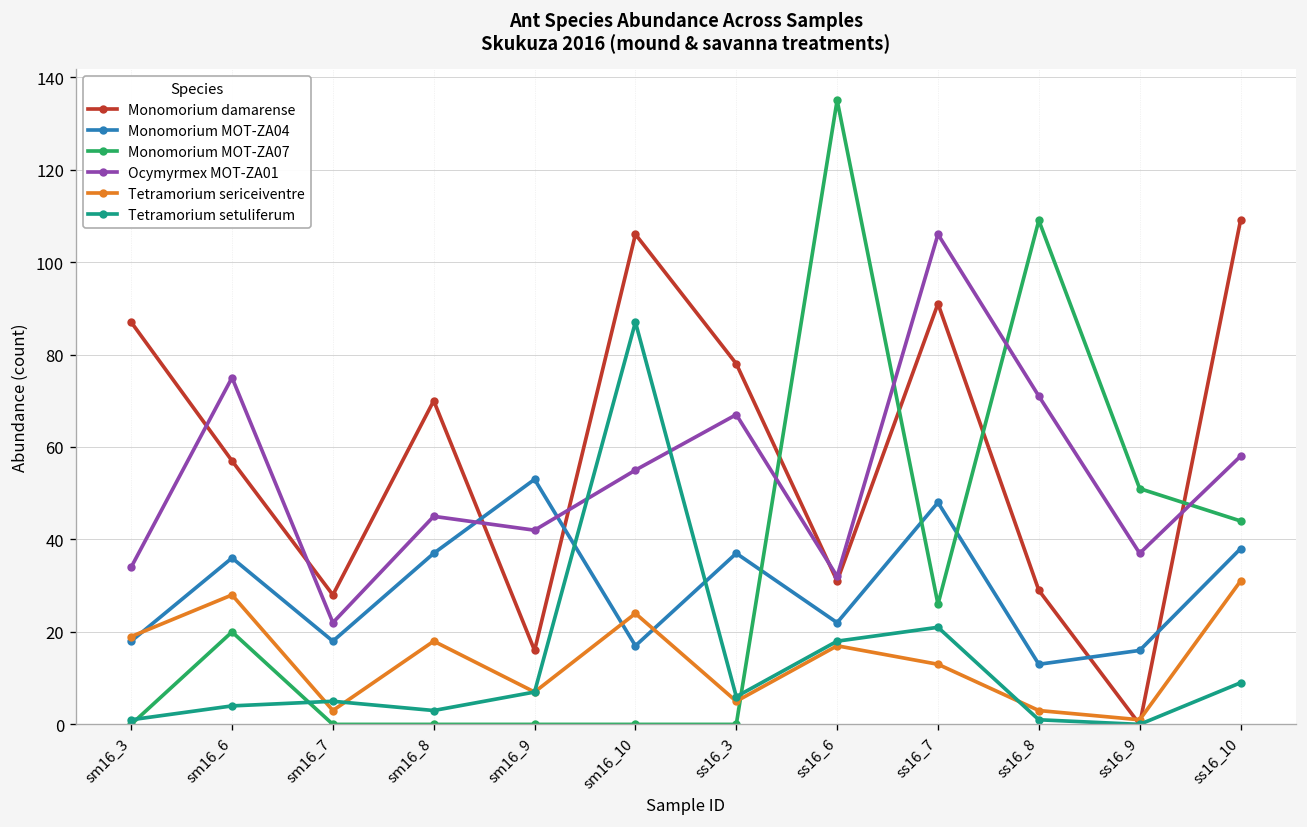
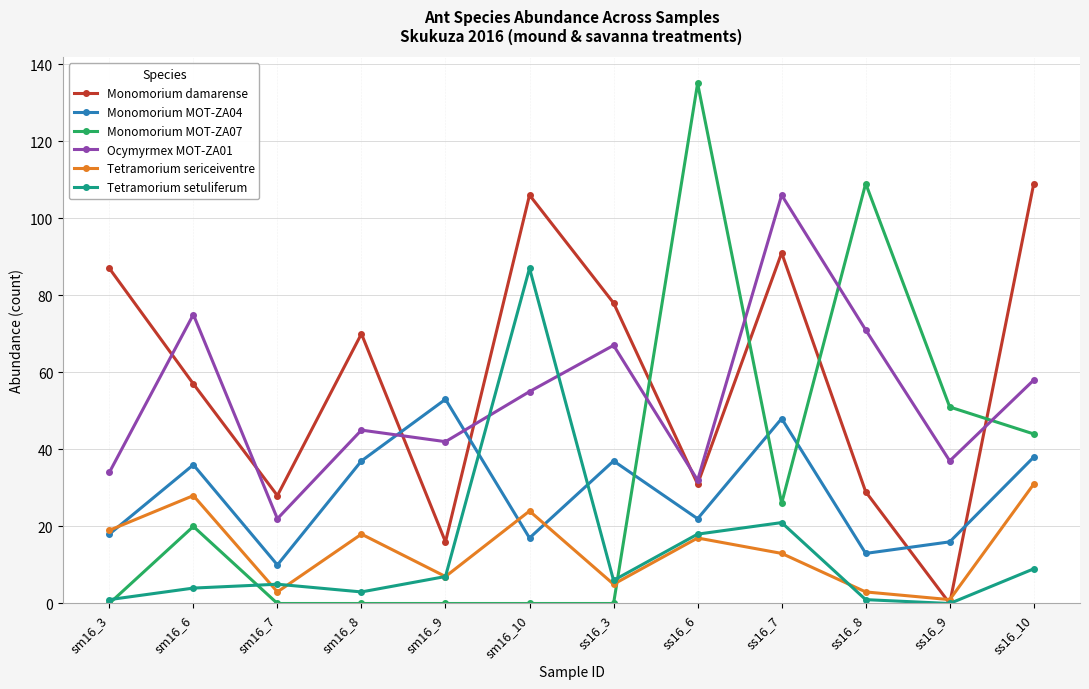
  {
    "Monomorium damarense": {
      "sm16_3": 87,
      "sm16_6": 57,
      "sm16_7": 28,
      "sm16_8": 70,
      "sm16_9": 16,
      "sm16_10": 106,
      "ss16_3": 78,
      "ss16_6": 31,
      "ss16_7": 91,
      "ss16_8": 29,
      "ss16_10": 109
    },
    "Monomorium MOT-ZA04": {
      "sm16_3": 18,
      "sm16_6": 36,
-     "sm16_7": 18,
+     "sm16_7": 10,
      "sm16_8": 37,
      "sm16_9": 53,
      "sm16_10": 17,
      "ss16_3": 37,
      "ss16_6": 22,
      "ss16_7": 48,
      "ss16_8": 13,
      "ss16_9": 16,
      "ss16_10": 38
    },
    "Ocymyrmex MOT-ZA01": {
      "sm16_3": 34,
      "sm16_6": 75,
      "sm16_7": 22,
      "sm16_8": 45,
      "sm16_9": 42,
      "sm16_10": 55,
      "ss16_3": 67,
      "ss16_6": 32,
      "ss16_7": 106,
      "ss16_8": 71,
      "ss16_9": 37,
      "ss16_10": 58
    },
    "Tetramorium sericeiventre": {
      "sm16_3": 19,
      "sm16_6": 28,
      "sm16_7": 3,
      "sm16_8": 18,
      "sm16_10": 24,
      "ss16_3": 5,
      "ss16_6": 17,
      "ss16_7": 13,
      "ss16_8": 3,
      "ss16_9": 1,
      "ss16_10": 31
    }
  }
